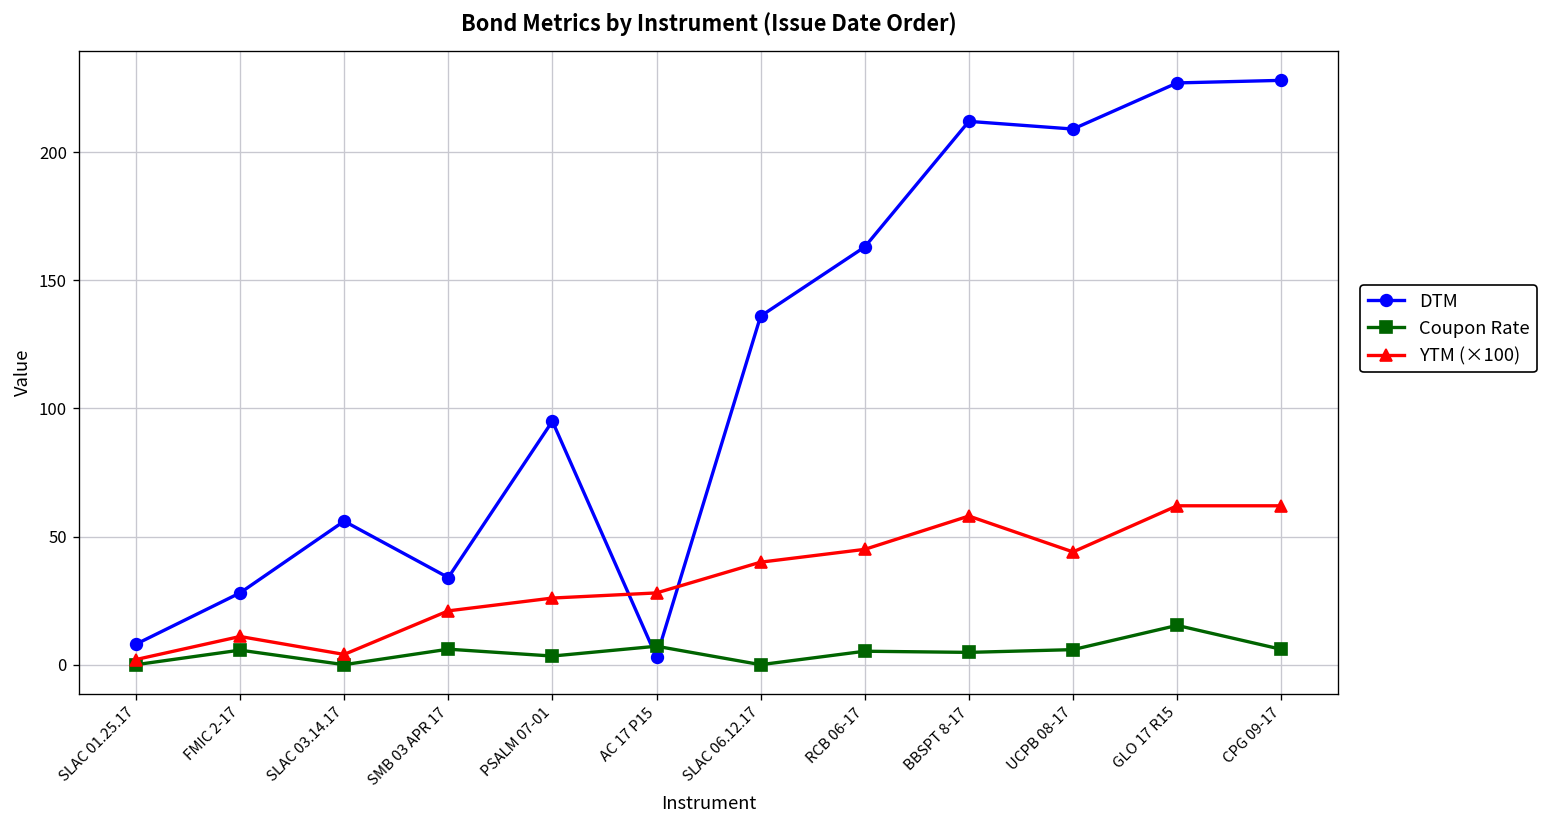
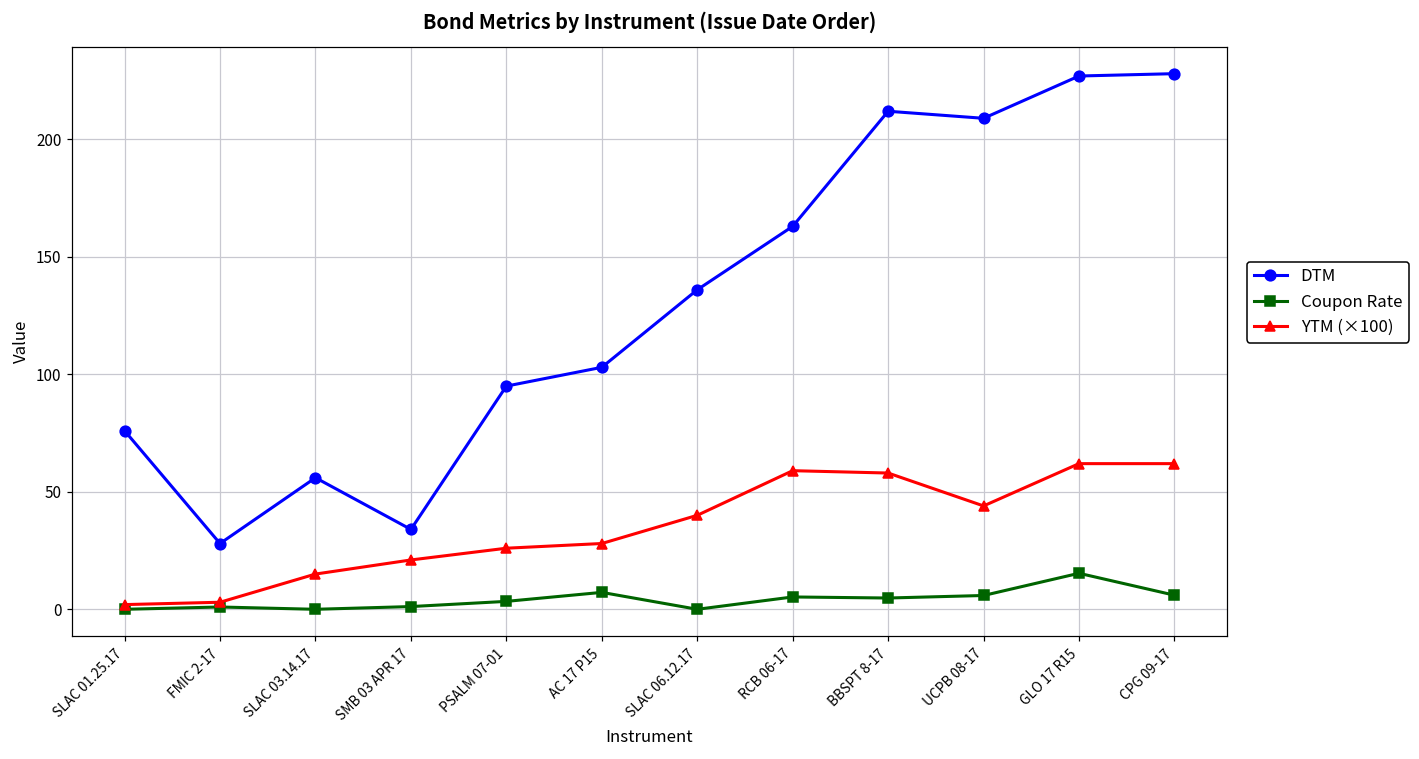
  {
    "DTM": {
-     "SLAC 01.25.17": 8,
+     "SLAC 01.25.17": 76,
      "FMIC 2-17": 28,
      "SLAC 03.14.17": 56,
      "SMB 03 APR 17": 34,
      "PSALM 07-01": 95,
-     "AC 17 P15": 3,
+     "AC 17 P15": 103,
      "SLAC 06.12.17": 136,
      "RCB 06-17": 163,
      "BBSPT 8-17": 212,
      "UCPB 08-17": 209,
      "GLO 17 R15": 227,
      "CPG 09-17": 228
    },
    "Coupon Rate": {
      "SLAC 01.25.17": 0,
-     "FMIC 2-17": 6,
+     "FMIC 2-17": 1,
      "SLAC 03.14.17": 0,
-     "SMB 03 APR 17": 6,
+     "SMB 03 APR 17": 1,
      "PSALM 07-01": 3,
      "AC 17 P15": 7,
      "SLAC 06.12.17": 0,
      "RCB 06-17": 5,
      "BBSPT 8-17": 5,
      "UCPB 08-17": 6,
      "GLO 17 R15": 15,
      "CPG 09-17": 6
    },
    "YTM (×100)": {
      "SLAC 01.25.17": 2,
-     "FMIC 2-17": 11,
-     "SLAC 03.14.17": 4,
+     "FMIC 2-17": 3,
+     "SLAC 03.14.17": 15,
      "SMB 03 APR 17": 21,
      "PSALM 07-01": 26,
      "AC 17 P15": 28,
      "SLAC 06.12.17": 40,
-     "RCB 06-17": 45,
+     "RCB 06-17": 59,
      "BBSPT 8-17": 58,
      "UCPB 08-17": 44,
      "GLO 17 R15": 62,
      "CPG 09-17": 62
    }
  }
